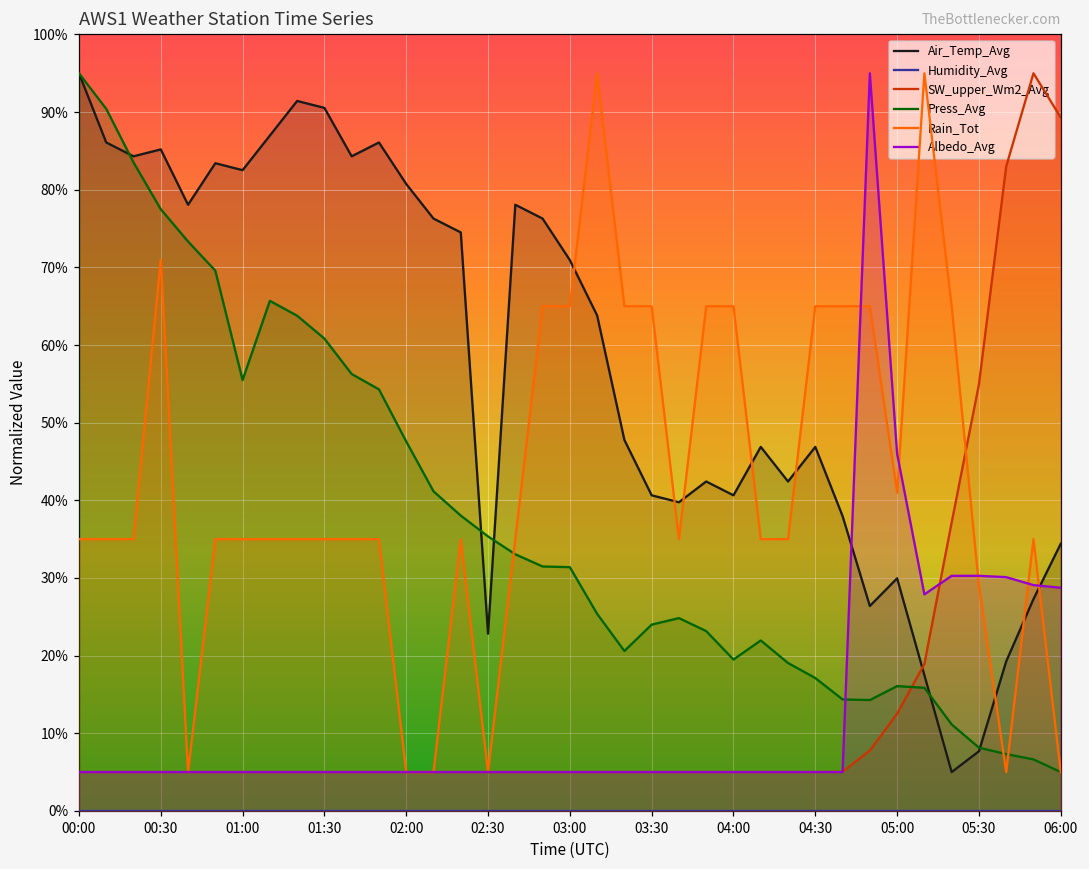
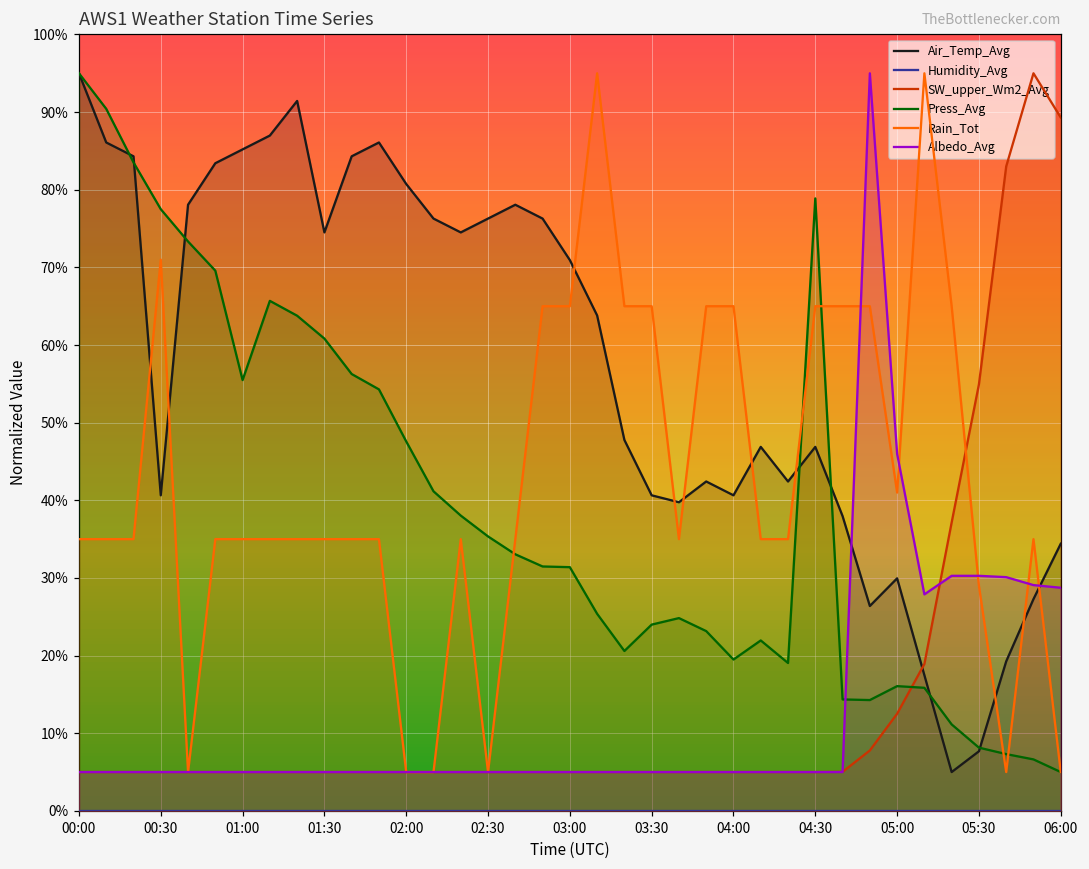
  {
    "Air_Temp_Avg": {
-     "00:30": "85%",
-     "01:00": "83%",
-     "01:30": "91%",
+     "00:30": "41%",
+     "01:00": "85%",
+     "01:30": "75%",
      "02:00": "81%",
-     "02:30": "23%",
+     "02:30": "76%",
      "03:00": "71%",
      "03:30": "41%",
      "04:00": "41%",
      "04:30": "47%",
      "05:00": "30%",
      "05:30": "8%",
      "06:00": "34%"
    },
    "Humidity_Avg": {
      "00:00": "0%",
      "00:30": "0%",
      "01:00": "0%",
      "01:30": "0%",
      "02:00": "0%",
      "02:30": "0%",
      "03:00": "0%",
      "03:30": "0%",
      "04:00": "0%",
      "04:30": "0%",
      "05:00": "0%",
      "05:30": "0%",
      "06:00": "0%"
    },
    "SW_upper_Wm2_Avg": {
      "05:00": "13%",
      "05:30": "55%",
      "06:00": "89%"
    },
    "Press_Avg": {
      "00:30": "77%",
      "01:00": "55%",
      "01:30": "61%",
      "02:00": "48%",
      "02:30": "35%",
      "03:00": "31%",
      "03:30": "24%",
      "04:00": "19%",
-     "04:30": "17%",
+     "04:30": "79%",
      "05:00": "16%",
      "05:30": "8%"
    },
    "Rain_Tot": {
      "00:00": "35%",
      "00:30": "71%",
      "01:00": "35%",
      "01:30": "35%",
      "03:00": "65%",
      "03:30": "65%",
      "04:00": "65%",
      "04:30": "65%",
      "05:00": "41%",
      "05:30": "29%"
    },
    "Albedo_Avg": {
      "05:00": "46%",
      "05:30": "30%",
      "06:00": "29%"
    }
  }
